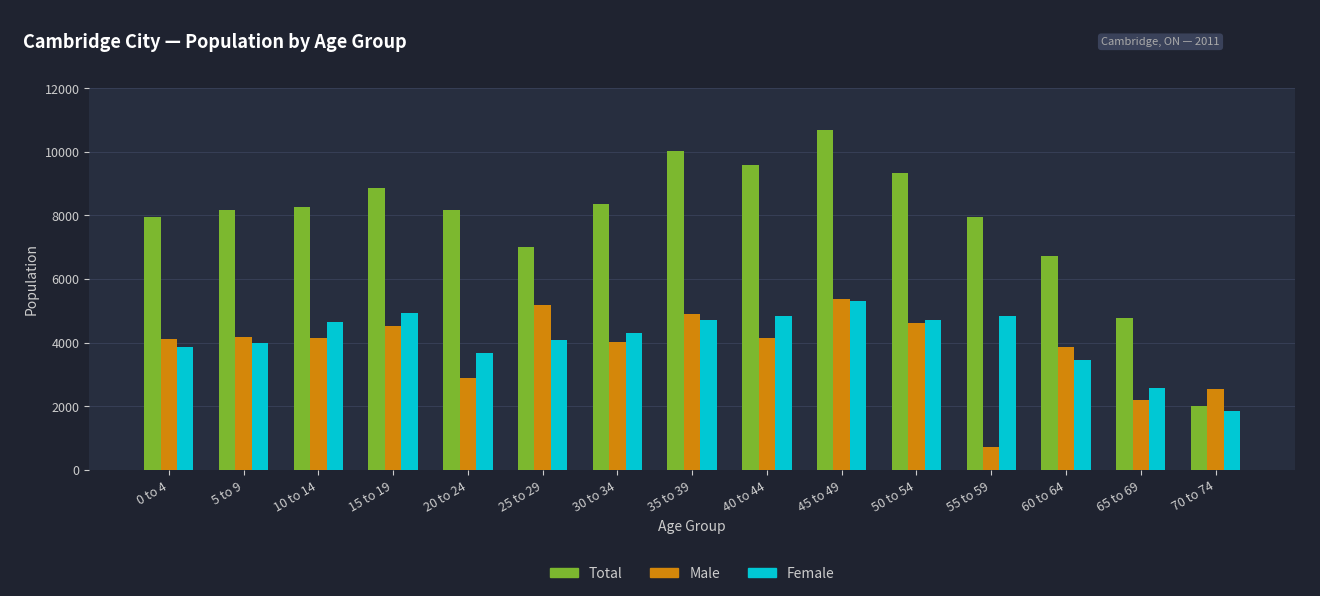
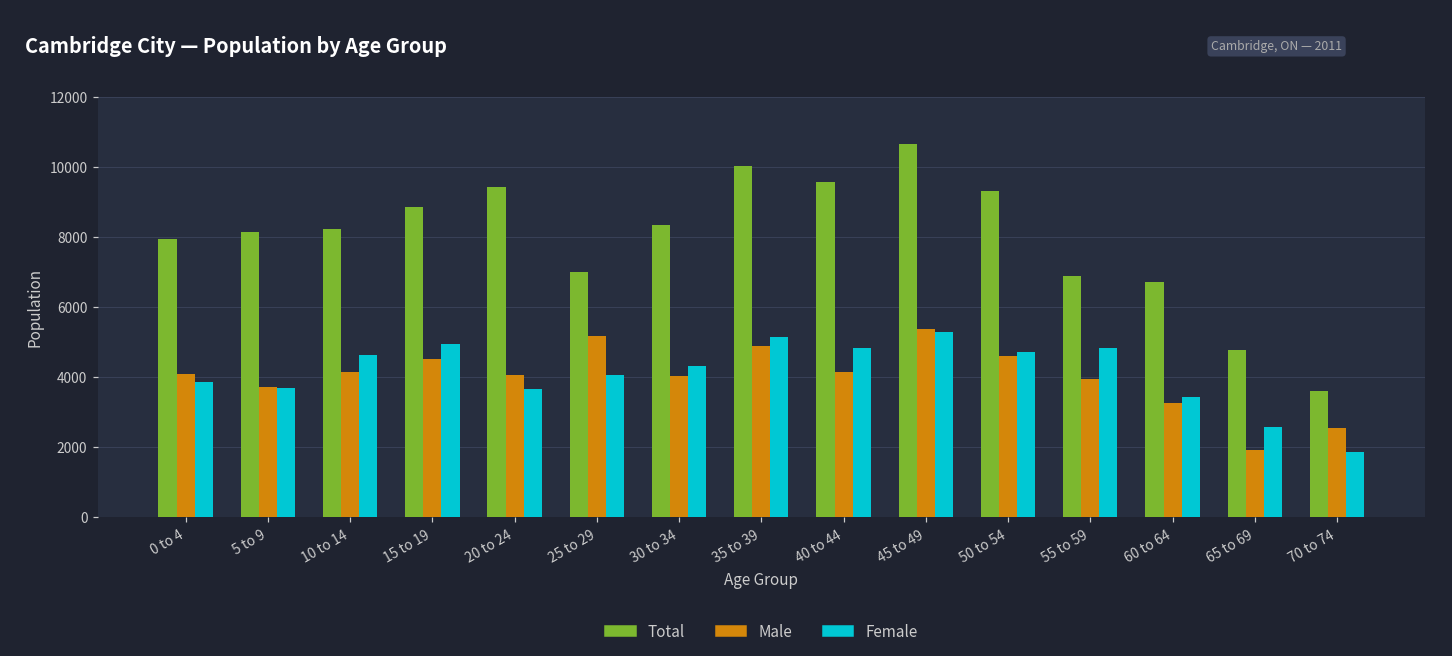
  {
    "Total": {
      "0 to 4": 8000,
      "5 to 9": 8200,
      "10 to 14": 8300,
      "15 to 19": 8900,
-     "20 to 24": 8200,
+     "20 to 24": 9400,
      "25 to 29": 7000,
      "30 to 34": 8300,
      "35 to 39": 10000,
      "40 to 44": 9600,
      "45 to 49": 10700,
      "50 to 54": 9300,
-     "55 to 59": 8000,
+     "55 to 59": 6900,
      "60 to 64": 6700,
      "65 to 69": 4800,
-     "70 to 74": 2000
+     "70 to 74": 3600
    },
    "Male": {
      "0 to 4": 4100,
-     "5 to 9": 4200,
+     "5 to 9": 3700,
      "10 to 14": 4200,
      "15 to 19": 4500,
-     "20 to 24": 2900,
+     "20 to 24": 4100,
      "25 to 29": 5200,
      "30 to 34": 4000,
      "35 to 39": 4900,
      "40 to 44": 4100,
      "45 to 49": 5400,
      "50 to 54": 4600,
-     "55 to 59": 700,
-     "60 to 64": 3900,
-     "65 to 69": 2200,
+     "55 to 59": 4000,
+     "60 to 64": 3300,
+     "65 to 69": 1900,
      "70 to 74": 2500
    },
    "Female": {
      "0 to 4": 3900,
-     "5 to 9": 4000,
+     "5 to 9": 3700,
      "10 to 14": 4600,
      "15 to 19": 4900,
      "20 to 24": 3700,
      "25 to 29": 4100,
      "30 to 34": 4300,
-     "35 to 39": 4700,
+     "35 to 39": 5200,
      "40 to 44": 4800,
      "45 to 49": 5300,
      "50 to 54": 4700,
      "55 to 59": 4800,
      "60 to 64": 3400,
      "65 to 69": 2600,
      "70 to 74": 1900
    }
  }
